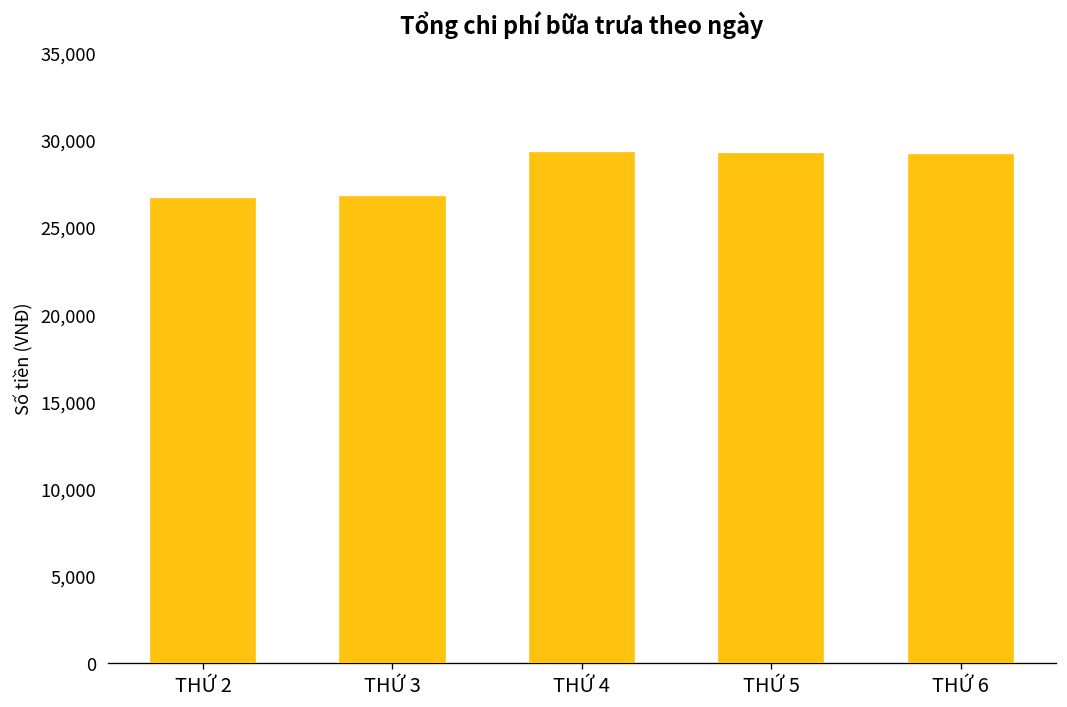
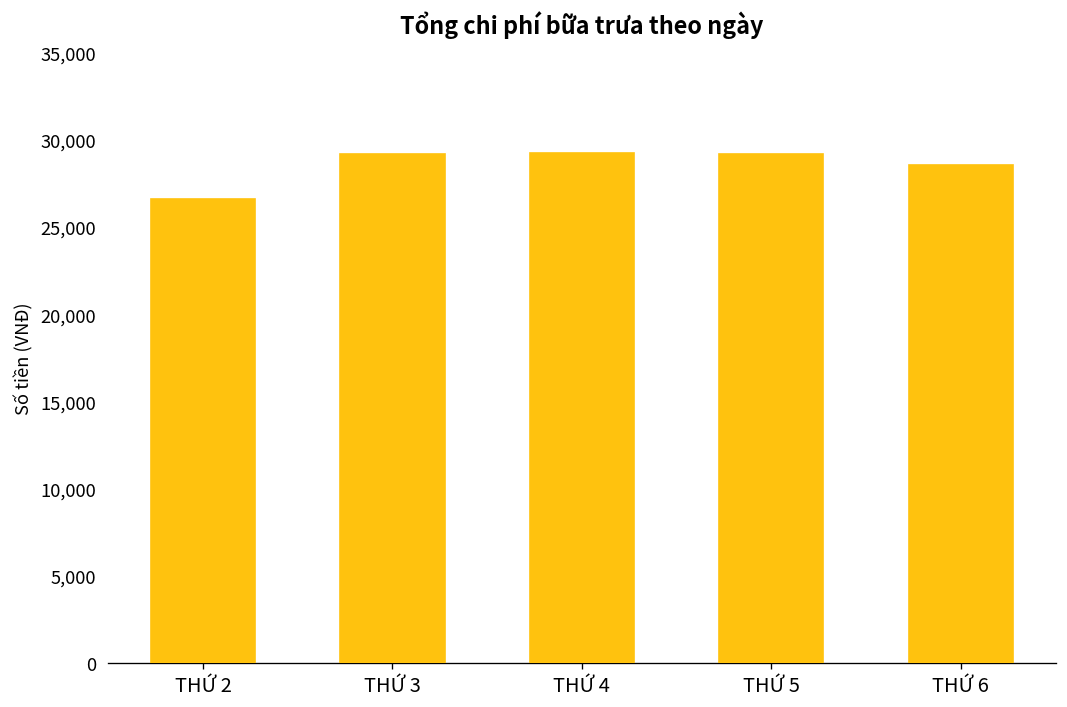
  {
    "THỨ 2": "26,600",
-   "THỨ 3": "26,700",
+   "THỨ 3": "29,200",
    "THỨ 4": "29,200",
    "THỨ 5": "29,200",
-   "THỨ 6": "29,200"
+   "THỨ 6": "28,500"
  }
